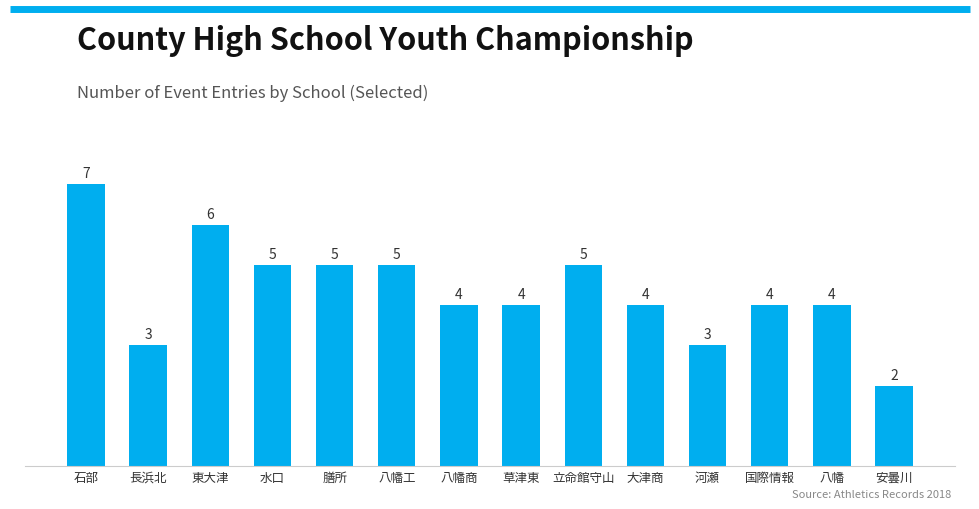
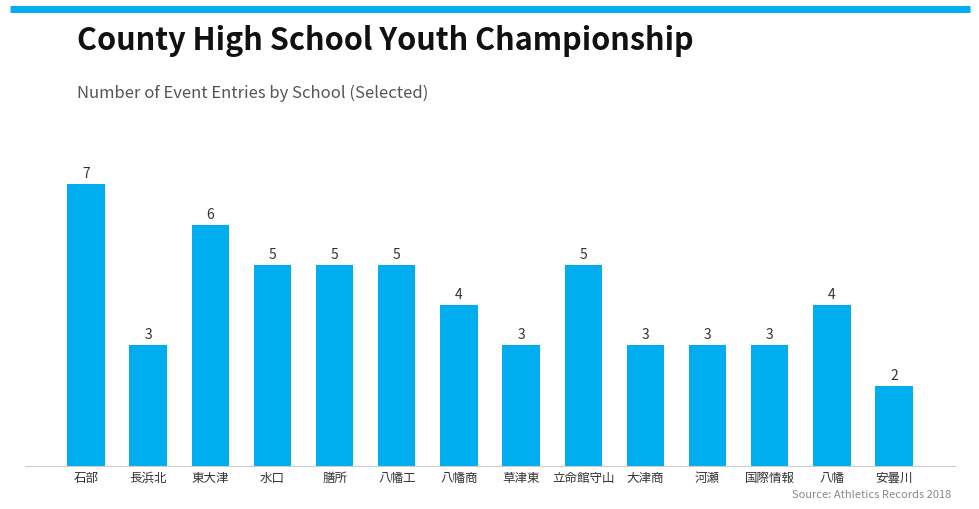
  {
    "石部": 7,
    "長浜北": 3,
    "東大津": 6,
    "水口": 5,
    "膳所": 5,
    "八幡工": 5,
    "八幡商": 4,
-   "草津東": 4,
+   "草津東": 3,
    "立命館守山": 5,
-   "大津商": 4,
+   "大津商": 3,
    "河瀬": 3,
-   "国際情報": 4,
+   "国際情報": 3,
    "八幡": 4,
    "安曇川": 2
  }
